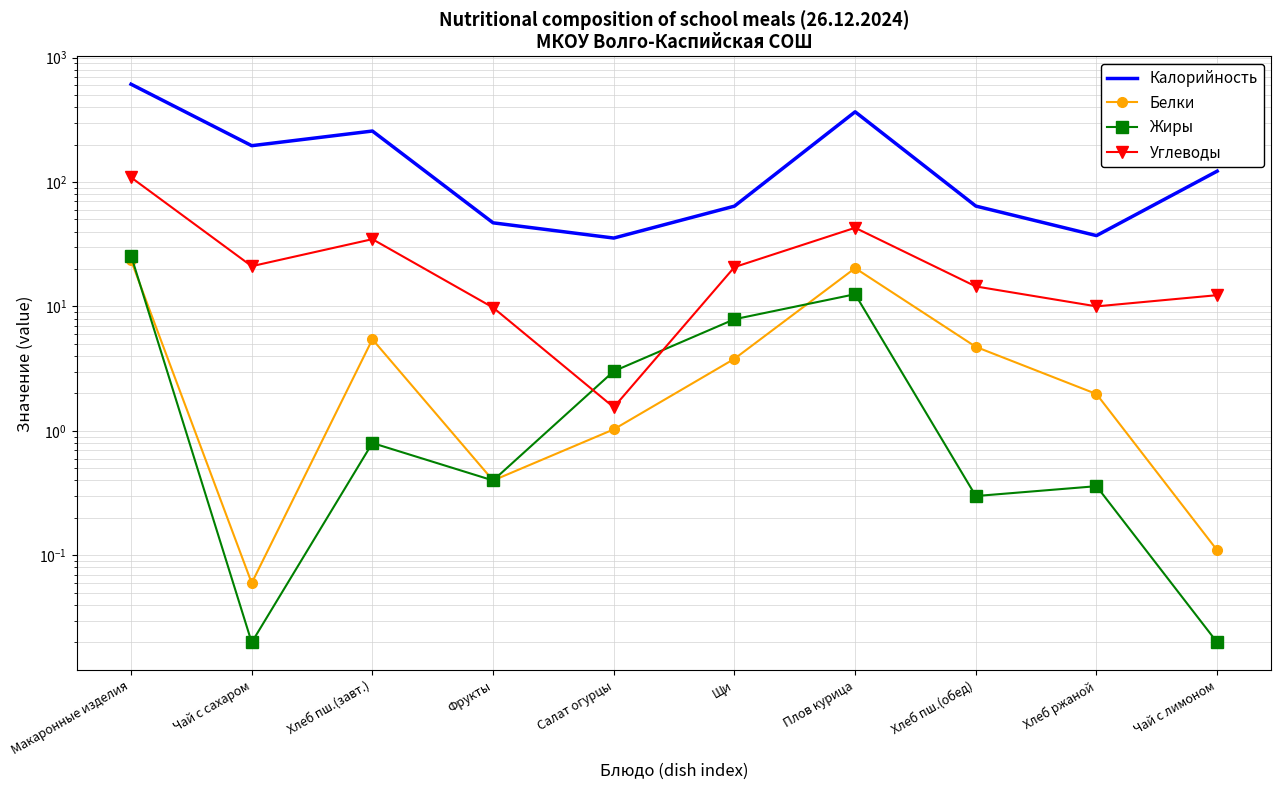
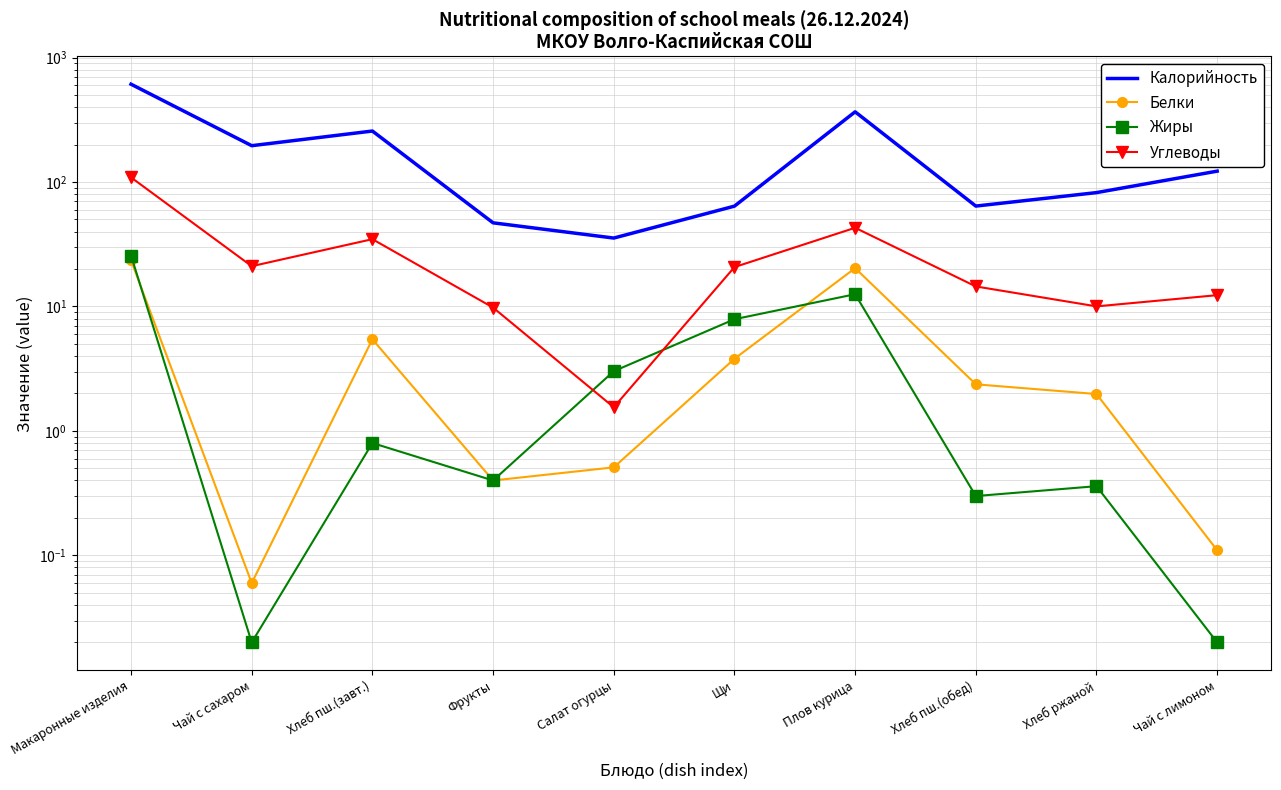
  {
    "Калорийность": {
      "Макаронные изделия": 600,
      "Чай с сахаром": 200,
      "Хлеб пш.(завт.)": 260,
      "Фрукты": 47,
      "Салат огурцы": 35,
      "Щи": 60,
      "Плов курица": 370,
      "Хлеб пш.(обед)": 60,
-     "Хлеб ржаной": 37,
+     "Хлеб ржаной": 80,
      "Чай с лимоном": 120
    },
    "Белки": {
      "Макаронные изделия": 24,
      "Чай с сахаром": 0.06,
      "Хлеб пш.(завт.)": 5,
-     "Салат огурцы": 1.0,
+     "Салат огурцы": 0.51,
      "Щи": 3.8,
      "Плов курица": 20,
-     "Хлеб пш.(обед)": 4.7,
+     "Хлеб пш.(обед)": 2.4,
      "Хлеб ржаной": 2.0,
      "Чай с лимоном": 0.11
    },
    "Жиры": {
      "Макаронные изделия": 26,
      "Чай с сахаром": 0.02,
      "Хлеб пш.(завт.)": 0.8,
      "Салат огурцы": 3.0,
      "Щи": 8,
      "Плов курица": 13,
      "Хлеб пш.(обед)": 0.30,
      "Хлеб ржаной": 0.36,
      "Чай с лимоном": 0.02
    },
    "Углеводы": {
      "Макаронные изделия": 110,
      "Чай с сахаром": 21,
      "Хлеб пш.(завт.)": 35,
      "Фрукты": 10,
      "Салат огурцы": 1.6,
      "Щи": 21,
      "Плов курица": 43,
      "Хлеб пш.(обед)": 14,
      "Хлеб ржаной": 10,
      "Чай с лимоном": 12
    }
  }
